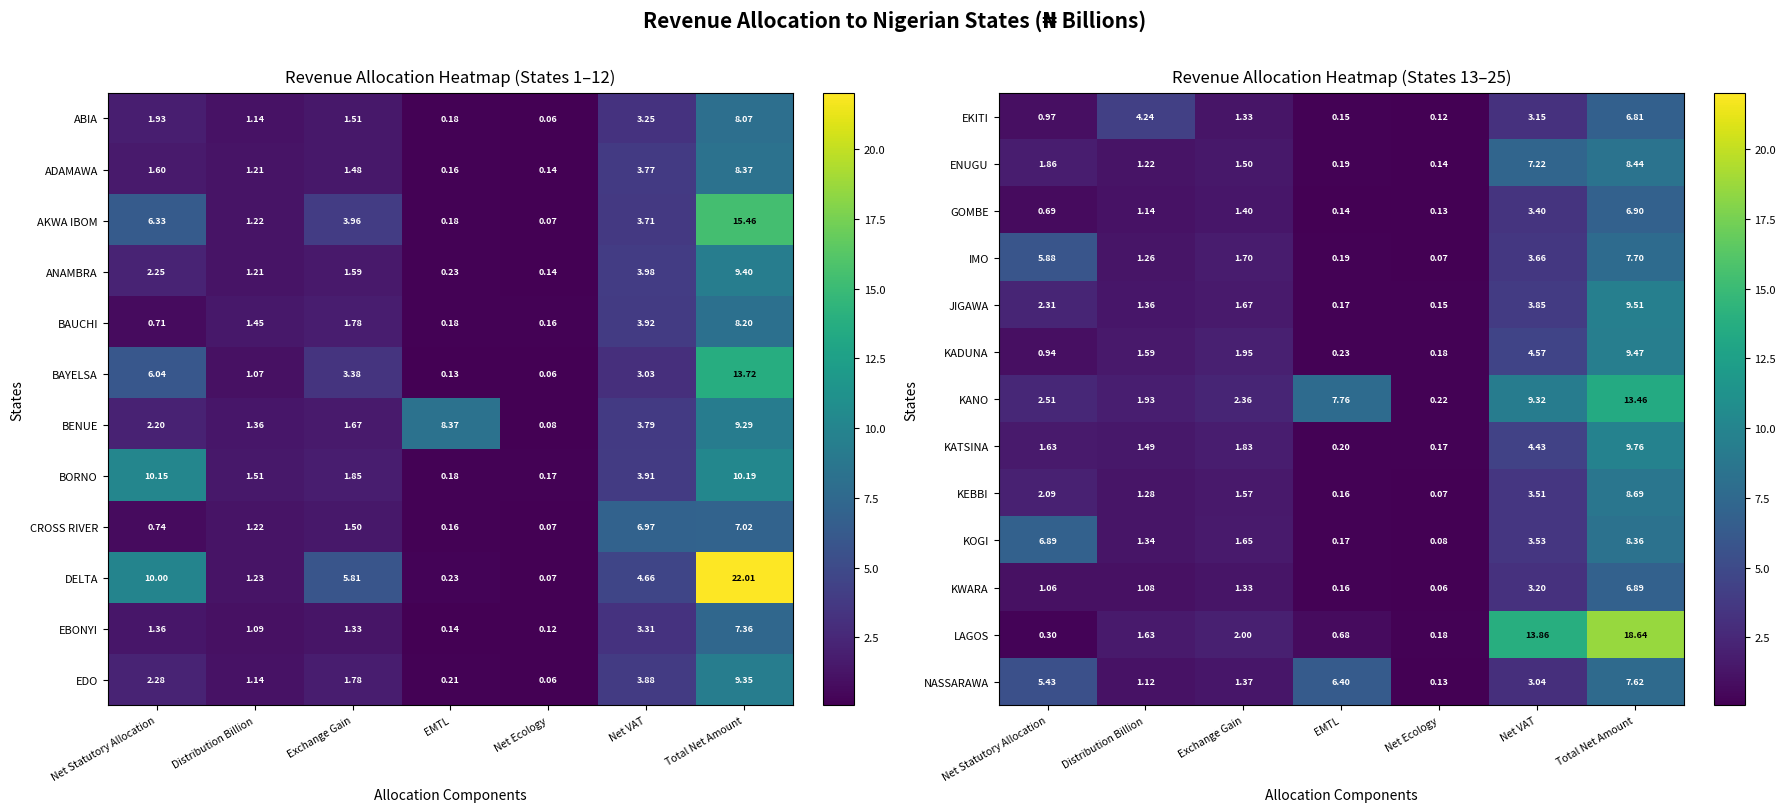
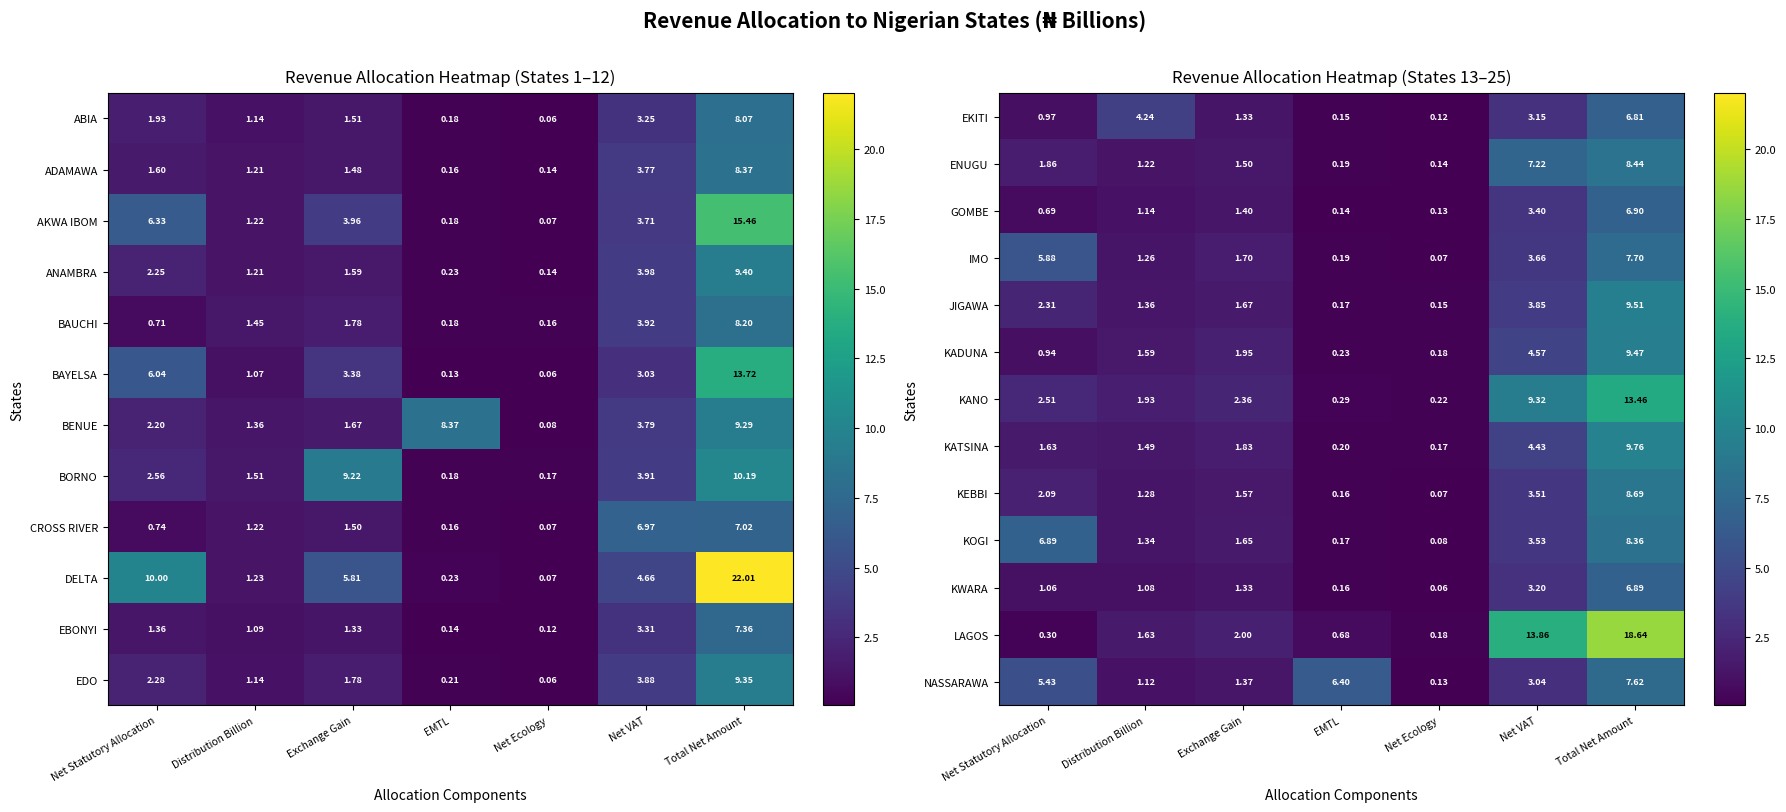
  {
    "Revenue Allocation Heatmap (States 1–12)": {
      "ABIA": {
        "Net Statutory Allocation": 1.93,
        "Distribution Billion": 1.14,
        "Exchange Gain": 1.51,
        "EMTL": 0.18,
        "Net Ecology": 0.06,
        "Net VAT": 3.25,
        "Total Net Amount": 8.07
      },
      "ADAMAWA": {
        "Net Statutory Allocation": 1.60,
        "Distribution Billion": 1.21,
        "Exchange Gain": 1.48,
        "EMTL": 0.16,
        "Net Ecology": 0.14,
        "Net VAT": 3.77,
        "Total Net Amount": 8.37
      },
      "AKWA IBOM": {
        "Net Statutory Allocation": 6.33,
        "Distribution Billion": 1.22,
        "Exchange Gain": 3.96,
        "EMTL": 0.18,
        "Net Ecology": 0.07,
        "Net VAT": 3.71,
        "Total Net Amount": 15.46
      },
      "ANAMBRA": {
        "Net Statutory Allocation": 2.25,
        "Distribution Billion": 1.21,
        "Exchange Gain": 1.59,
        "EMTL": 0.23,
        "Net Ecology": 0.14,
        "Net VAT": 3.98,
        "Total Net Amount": 9.40
      },
      "BAUCHI": {
        "Net Statutory Allocation": 0.71,
        "Distribution Billion": 1.45,
        "Exchange Gain": 1.78,
        "EMTL": 0.18,
        "Net Ecology": 0.16,
        "Net VAT": 3.92,
        "Total Net Amount": 8.20
      },
      "BAYELSA": {
        "Net Statutory Allocation": 6.04,
        "Distribution Billion": 1.07,
        "Exchange Gain": 3.38,
        "EMTL": 0.13,
        "Net Ecology": 0.06,
        "Net VAT": 3.03,
        "Total Net Amount": 13.72
      },
      "BENUE": {
        "Net Statutory Allocation": 2.20,
        "Distribution Billion": 1.36,
        "Exchange Gain": 1.67,
        "EMTL": 8.37,
        "Net Ecology": 0.08,
        "Net VAT": 3.79,
        "Total Net Amount": 9.29
      },
      "BORNO": {
-       "Net Statutory Allocation": 10.15,
+       "Net Statutory Allocation": 2.56,
        "Distribution Billion": 1.51,
-       "Exchange Gain": 1.85,
+       "Exchange Gain": 9.22,
        "EMTL": 0.18,
        "Net Ecology": 0.17,
        "Net VAT": 3.91,
        "Total Net Amount": 10.19
      },
      "CROSS RIVER": {
        "Net Statutory Allocation": 0.74,
        "Distribution Billion": 1.22,
        "Exchange Gain": 1.50,
        "EMTL": 0.16,
        "Net Ecology": 0.07,
        "Net VAT": 6.97,
        "Total Net Amount": 7.02
      },
      "DELTA": {
        "Net Statutory Allocation": 10.00,
        "Distribution Billion": 1.23,
        "Exchange Gain": 5.81,
        "EMTL": 0.23,
        "Net Ecology": 0.07,
        "Net VAT": 4.66,
        "Total Net Amount": 22.01
      },
      "EBONYI": {
        "Net Statutory Allocation": 1.36,
        "Distribution Billion": 1.09,
        "Exchange Gain": 1.33,
        "EMTL": 0.14,
        "Net Ecology": 0.12,
        "Net VAT": 3.31,
        "Total Net Amount": 7.36
      },
      "EDO": {
        "Net Statutory Allocation": 2.28,
        "Distribution Billion": 1.14,
        "Exchange Gain": 1.78,
        "EMTL": 0.21,
        "Net Ecology": 0.06,
        "Net VAT": 3.88,
        "Total Net Amount": 9.35
      }
    },
    "Revenue Allocation Heatmap (States 13–25)": {
      "EKITI": {
        "Net Statutory Allocation": 0.97,
        "Distribution Billion": 4.24,
        "Exchange Gain": 1.33,
        "EMTL": 0.15,
        "Net Ecology": 0.12,
        "Net VAT": 3.15,
        "Total Net Amount": 6.81
      },
      "ENUGU": {
        "Net Statutory Allocation": 1.86,
        "Distribution Billion": 1.22,
        "Exchange Gain": 1.50,
        "EMTL": 0.19,
        "Net Ecology": 0.14,
        "Net VAT": 7.22,
        "Total Net Amount": 8.44
      },
      "GOMBE": {
        "Net Statutory Allocation": 0.69,
        "Distribution Billion": 1.14,
        "Exchange Gain": 1.40,
        "EMTL": 0.14,
        "Net Ecology": 0.13,
        "Net VAT": 3.40,
        "Total Net Amount": 6.90
      },
      "IMO": {
        "Net Statutory Allocation": 5.88,
        "Distribution Billion": 1.26,
        "Exchange Gain": 1.70,
        "EMTL": 0.19,
        "Net Ecology": 0.07,
        "Net VAT": 3.66,
        "Total Net Amount": 7.70
      },
      "JIGAWA": {
        "Net Statutory Allocation": 2.31,
        "Distribution Billion": 1.36,
        "Exchange Gain": 1.67,
        "EMTL": 0.17,
        "Net Ecology": 0.15,
        "Net VAT": 3.85,
        "Total Net Amount": 9.51
      },
      "KADUNA": {
        "Net Statutory Allocation": 0.94,
        "Distribution Billion": 1.59,
        "Exchange Gain": 1.95,
        "EMTL": 0.23,
        "Net Ecology": 0.18,
        "Net VAT": 4.57,
        "Total Net Amount": 9.47
      },
      "KANO": {
        "Net Statutory Allocation": 2.51,
        "Distribution Billion": 1.93,
        "Exchange Gain": 2.36,
-       "EMTL": 7.76,
+       "EMTL": 0.29,
        "Net Ecology": 0.22,
        "Net VAT": 9.32,
        "Total Net Amount": 13.46
      },
      "KATSINA": {
        "Net Statutory Allocation": 1.63,
        "Distribution Billion": 1.49,
        "Exchange Gain": 1.83,
        "EMTL": 0.20,
        "Net Ecology": 0.17,
        "Net VAT": 4.43,
        "Total Net Amount": 9.76
      },
      "KEBBI": {
        "Net Statutory Allocation": 2.09,
        "Distribution Billion": 1.28,
        "Exchange Gain": 1.57,
        "EMTL": 0.16,
        "Net Ecology": 0.07,
        "Net VAT": 3.51,
        "Total Net Amount": 8.69
      },
      "KOGI": {
        "Net Statutory Allocation": 6.89,
        "Distribution Billion": 1.34,
        "Exchange Gain": 1.65,
        "EMTL": 0.17,
        "Net Ecology": 0.08,
        "Net VAT": 3.53,
        "Total Net Amount": 8.36
      },
      "KWARA": {
        "Net Statutory Allocation": 1.06,
        "Distribution Billion": 1.08,
        "Exchange Gain": 1.33,
        "EMTL": 0.16,
        "Net Ecology": 0.06,
        "Net VAT": 3.20,
        "Total Net Amount": 6.89
      },
      "LAGOS": {
        "Net Statutory Allocation": 0.30,
        "Distribution Billion": 1.63,
        "Exchange Gain": 2.00,
        "EMTL": 0.68,
        "Net Ecology": 0.18,
        "Net VAT": 13.86,
        "Total Net Amount": 18.64
      },
      "NASSARAWA": {
        "Net Statutory Allocation": 5.43,
        "Distribution Billion": 1.12,
        "Exchange Gain": 1.37,
        "EMTL": 6.40,
        "Net Ecology": 0.13,
        "Net VAT": 3.04,
        "Total Net Amount": 7.62
      }
    }
  }
